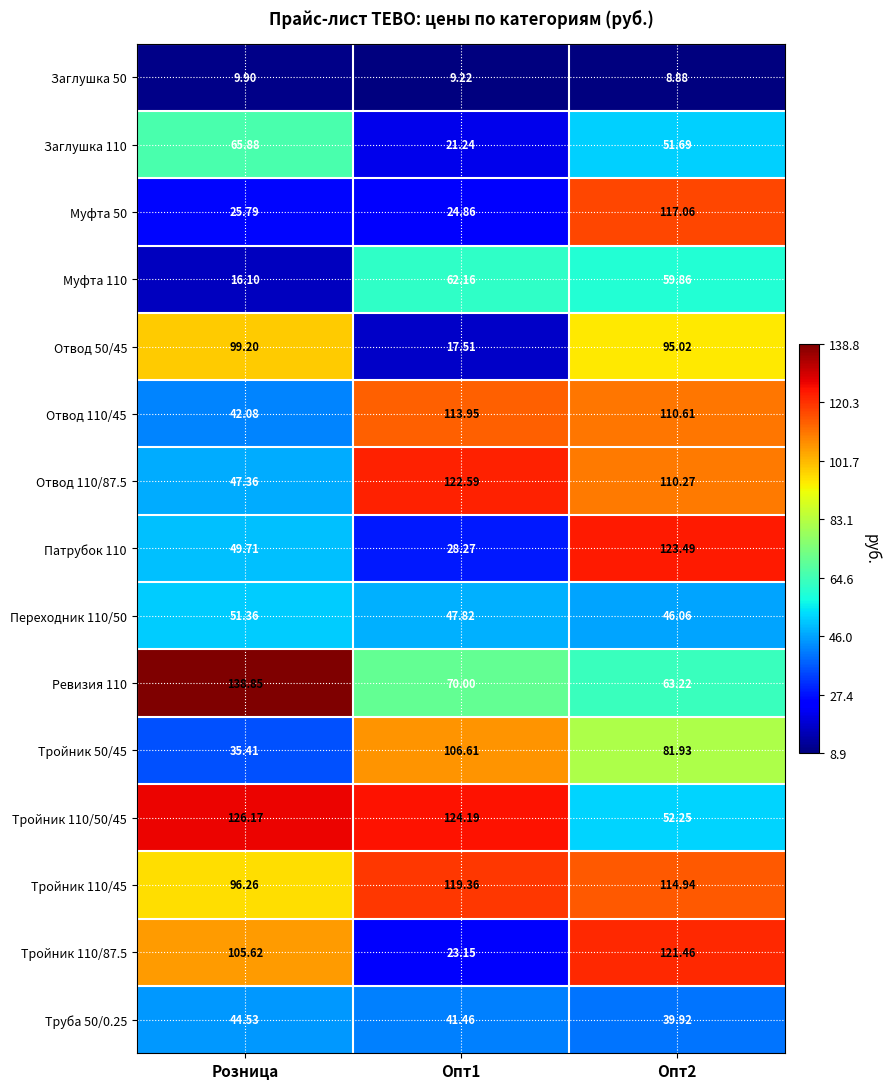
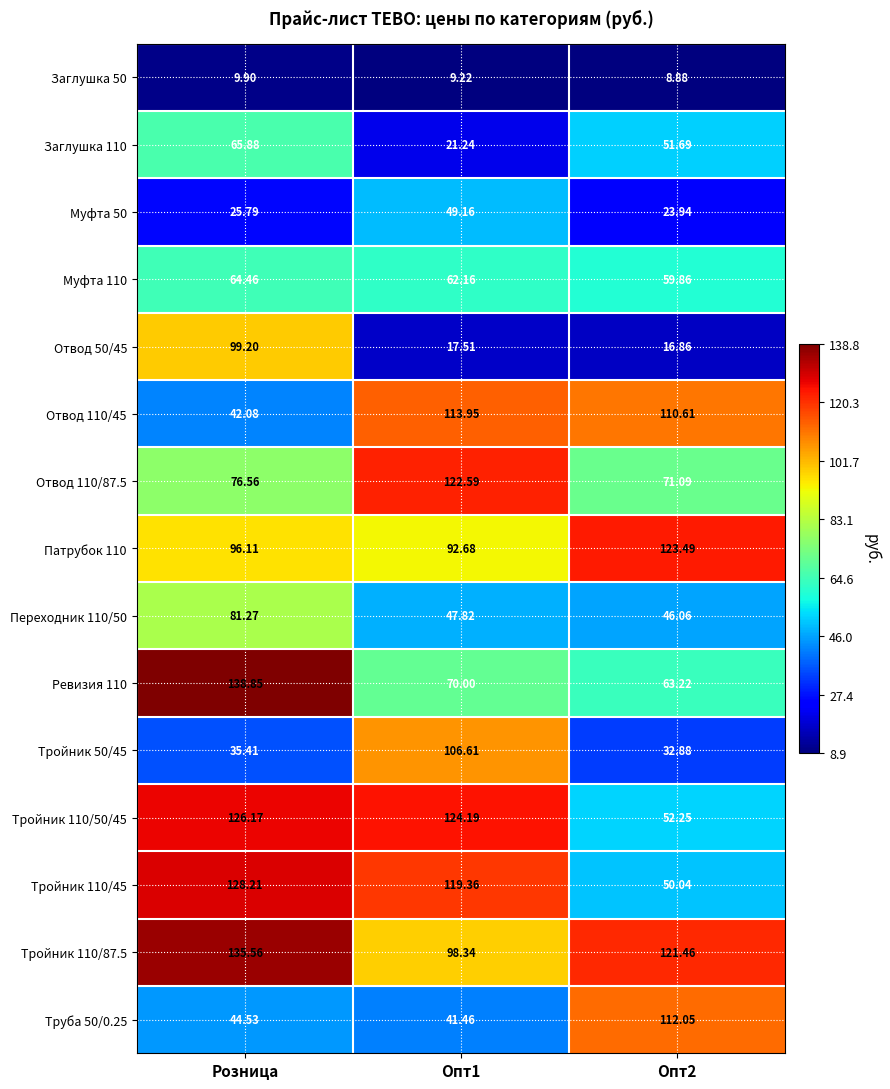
  {
    "Заглушка 50": {
      "Розница": 9.90,
      "Опт1": 9.22,
      "Опт2": 8.88
    },
    "Заглушка 110": {
      "Розница": 65.88,
      "Опт1": 21.24,
      "Опт2": 51.69
    },
    "Муфта 50": {
      "Розница": 25.79,
-     "Опт1": 24.86,
-     "Опт2": 117.06
+     "Опт1": 49.16,
+     "Опт2": 23.94
    },
    "Муфта 110": {
-     "Розница": 16.10,
+     "Розница": 64.46,
      "Опт1": 62.16,
      "Опт2": 59.86
    },
    "Отвод 50/45": {
      "Розница": 99.20,
      "Опт1": 17.51,
-     "Опт2": 95.02
+     "Опт2": 16.86
    },
    "Отвод 110/45": {
      "Розница": 42.08,
      "Опт1": 113.95,
      "Опт2": 110.61
    },
    "Отвод 110/87.5": {
-     "Розница": 47.36,
+     "Розница": 76.56,
      "Опт1": 122.59,
-     "Опт2": 110.27
+     "Опт2": 71.09
    },
    "Патрубок 110": {
-     "Розница": 49.71,
-     "Опт1": 28.27,
+     "Розница": 96.11,
+     "Опт1": 92.68,
      "Опт2": 123.49
    },
    "Переходник 110/50": {
-     "Розница": 51.36,
+     "Розница": 81.27,
      "Опт1": 47.82,
      "Опт2": 46.06
    },
    "Ревизия 110": {
      "Розница": 138.85,
      "Опт1": 70.00,
      "Опт2": 63.22
    },
    "Тройник 50/45": {
      "Розница": 35.41,
      "Опт1": 106.61,
-     "Опт2": 81.93
+     "Опт2": 32.88
    },
    "Тройник 110/50/45": {
      "Розница": 126.17,
      "Опт1": 124.19,
      "Опт2": 52.25
    },
    "Тройник 110/45": {
-     "Розница": 96.26,
+     "Розница": 128.21,
      "Опт1": 119.36,
-     "Опт2": 114.94
+     "Опт2": 50.04
    },
    "Тройник 110/87.5": {
-     "Розница": 105.62,
-     "Опт1": 23.15,
+     "Розница": 135.56,
+     "Опт1": 98.34,
      "Опт2": 121.46
    },
    "Труба 50/0.25": {
      "Розница": 44.53,
      "Опт1": 41.46,
-     "Опт2": 39.92
+     "Опт2": 112.05
    }
  }
